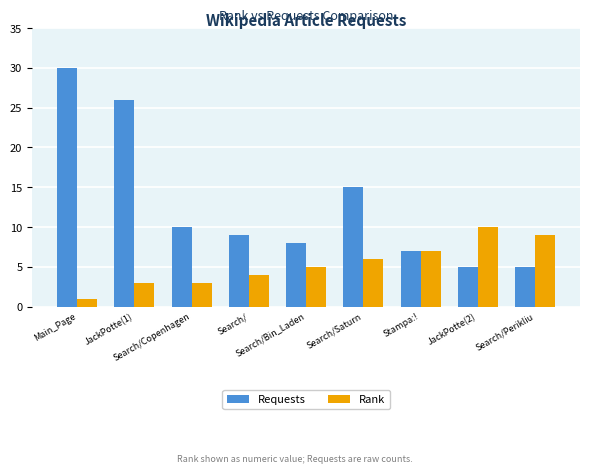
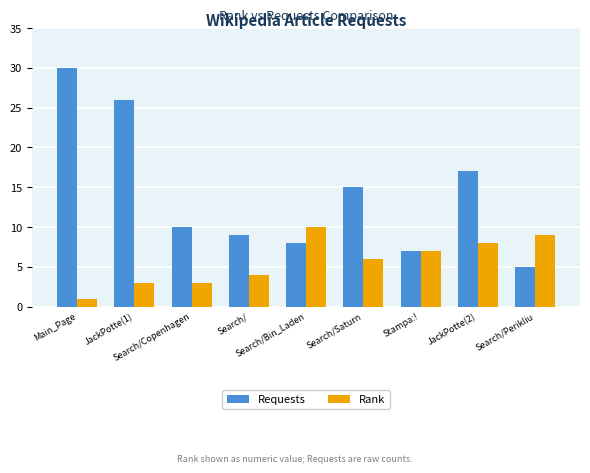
  {
    "Requests": {
      "Main_Page": 30,
      "JackPotte(1)": 26,
      "Search/Copenhagen": 10,
      "Search/": 9,
      "Search/Bin_Laden": 8,
      "Search/Saturn": 15,
      "Stampa:!": 7,
-     "JackPotte(2)": 5,
+     "JackPotte(2)": 17,
      "Search/Perikliu": 5
    },
    "Rank": {
      "Main_Page": 1,
      "JackPotte(1)": 3,
      "Search/Copenhagen": 3,
      "Search/": 4,
-     "Search/Bin_Laden": 5,
+     "Search/Bin_Laden": 10,
      "Search/Saturn": 6,
      "Stampa:!": 7,
-     "JackPotte(2)": 10,
+     "JackPotte(2)": 8,
      "Search/Perikliu": 9
    }
  }
